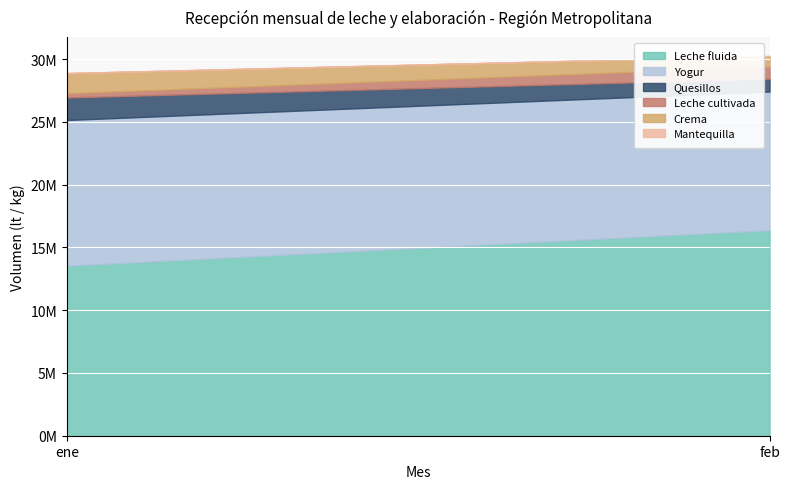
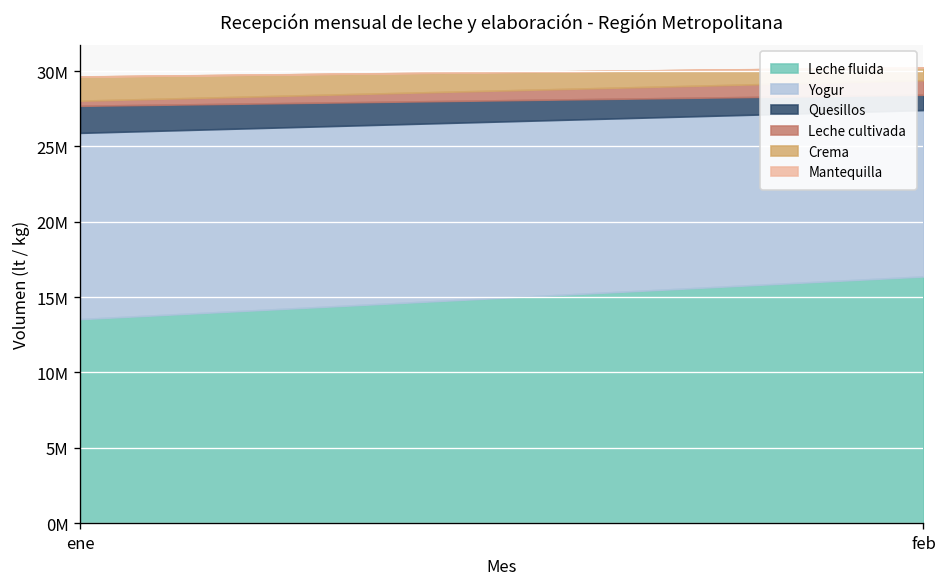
  {
    "Leche fluida": {
      "ene": 13500000,
      "feb": 16400000
    },
    "Yogur": {
-     "ene": 11600000,
+     "ene": 12400000,
      "feb": 11000000
    },
    "Quesillos": {
      "ene": 1800000,
      "feb": 1000000
    },
    "Leche cultivada": {
      "ene": 300000,
      "feb": 1000000
    },
    "Mantequilla": {
      "ene": 1600000,
      "feb": 800000
    }
  }
